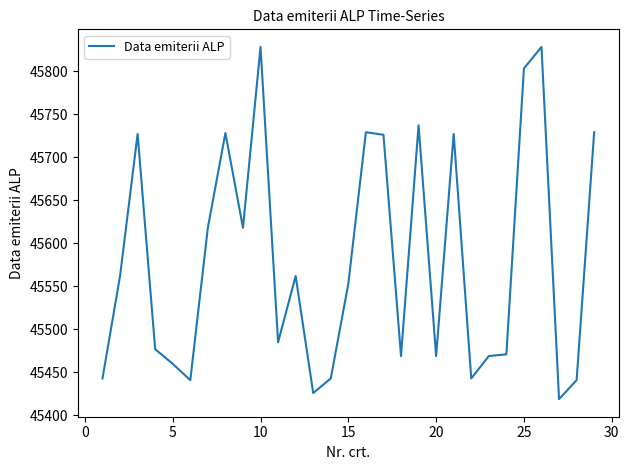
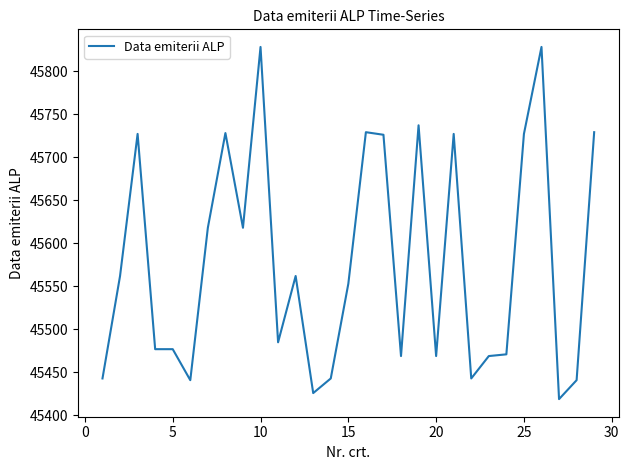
  {
-   "5": 45460,
+   "5": 45480,
    "10": 45830,
    "15": 45550,
    "20": 45470,
-   "25": 45800
+   "25": 45730
  }
